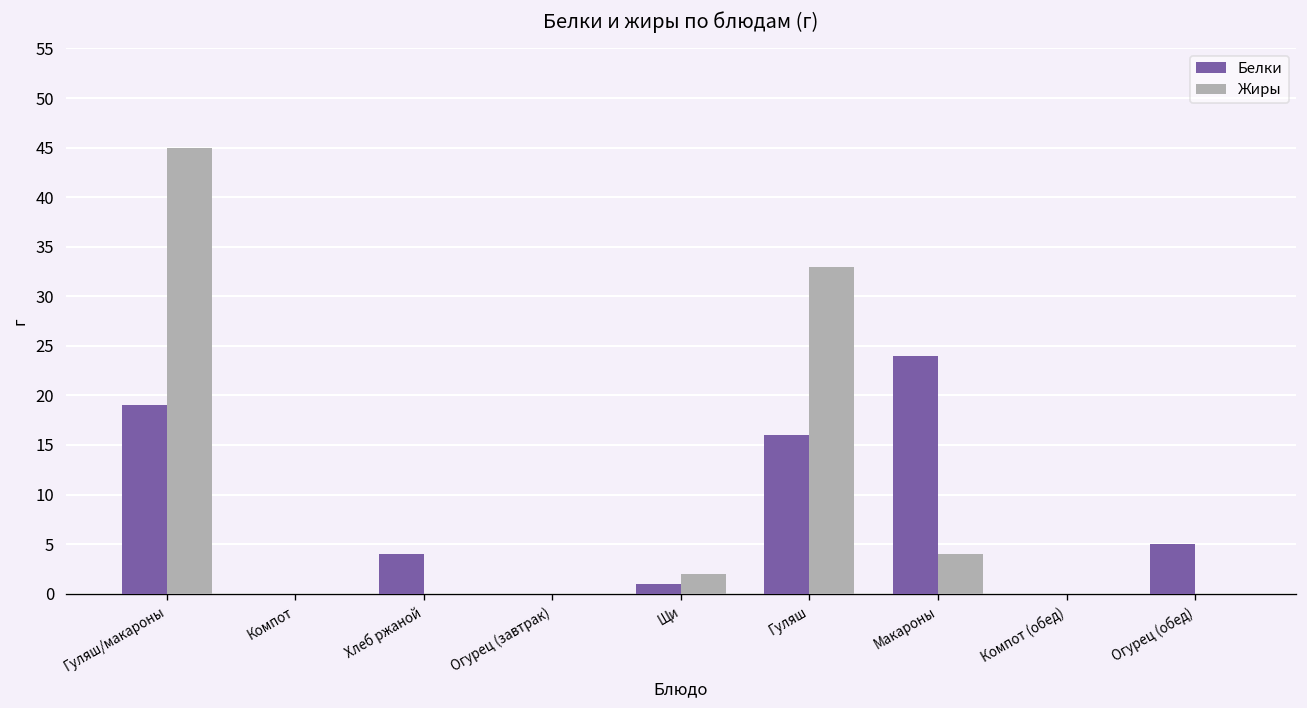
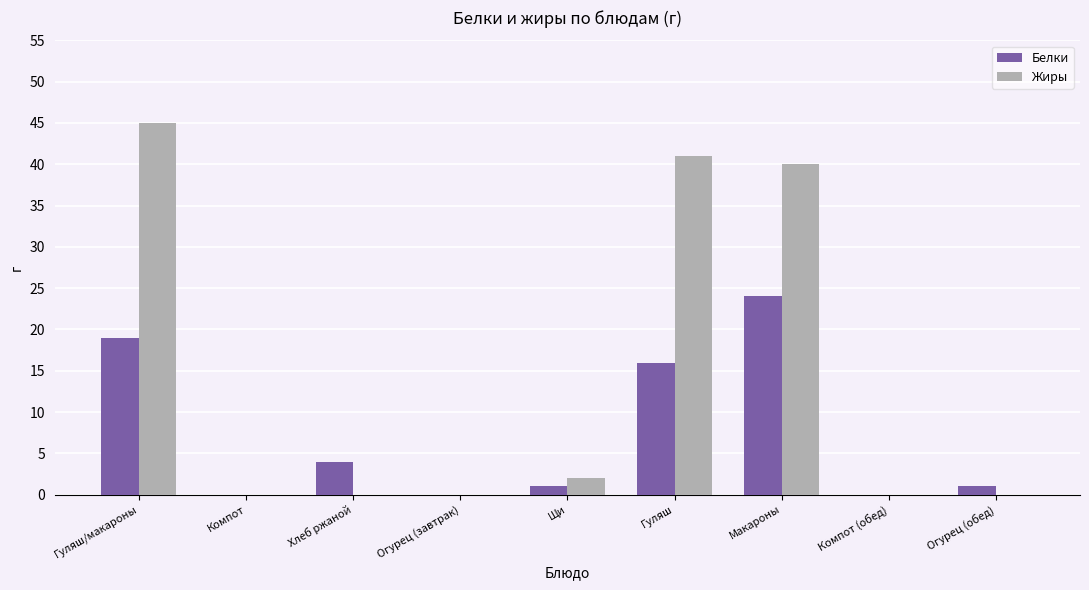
  {
    "Белки": {
      "Гуляш/макароны": 19,
      "Компот": 0,
      "Хлеб ржаной": 4,
      "Огурец (завтрак)": 0,
      "Щи": 1,
      "Гуляш": 16,
      "Макароны": 24,
      "Компот (обед)": 0,
-     "Огурец (обед)": 5
+     "Огурец (обед)": 1
    },
    "Жиры": {
      "Гуляш/макароны": 45,
      "Компот": 0,
      "Хлеб ржаной": 0,
      "Огурец (завтрак)": 0,
      "Щи": 2,
-     "Гуляш": 33,
-     "Макароны": 4,
+     "Гуляш": 41,
+     "Макароны": 40,
      "Компот (обед)": 0,
      "Огурец (обед)": 0
    }
  }
